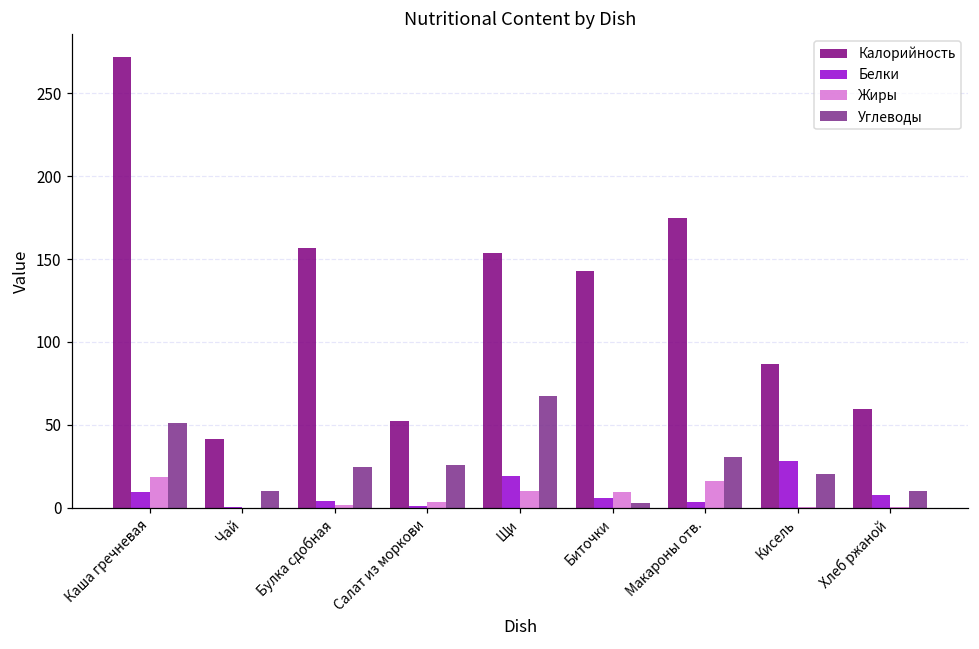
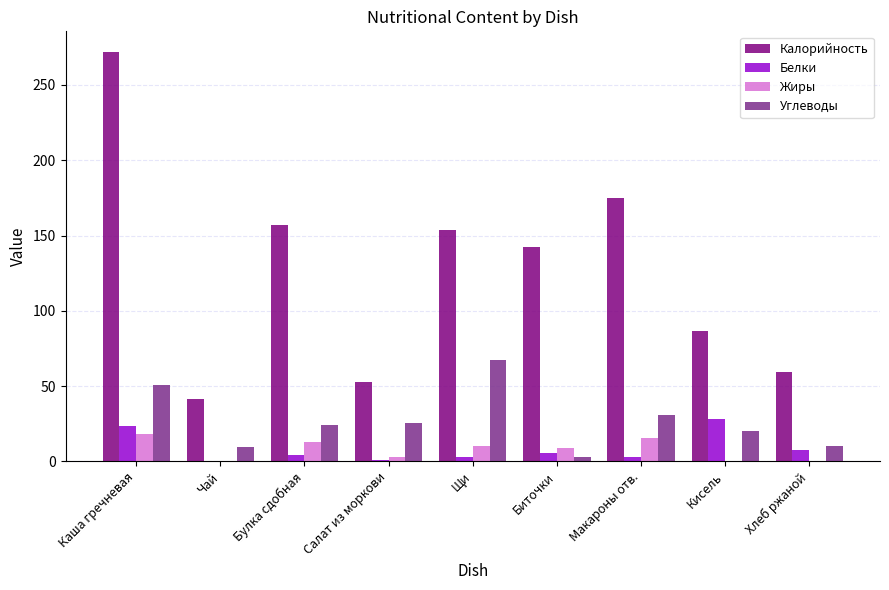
  {
    "Белки": {
-     "Каша гречневая": 9,
+     "Каша гречневая": 23,
      "Булка сдобная": 4,
-     "Щи": 19,
+     "Щи": 3,
      "Биточки": 5,
      "Макароны отв.": 3,
      "Кисель": 28,
      "Хлеб ржаной": 8
    },
    "Жиры": {
      "Каша гречневая": 18,
      "Чай": 0,
-     "Булка сдобная": 2,
+     "Булка сдобная": 13,
      "Салат из моркови": 3,
      "Щи": 10,
      "Биточки": 9,
      "Макароны отв.": 16
    }
  }
